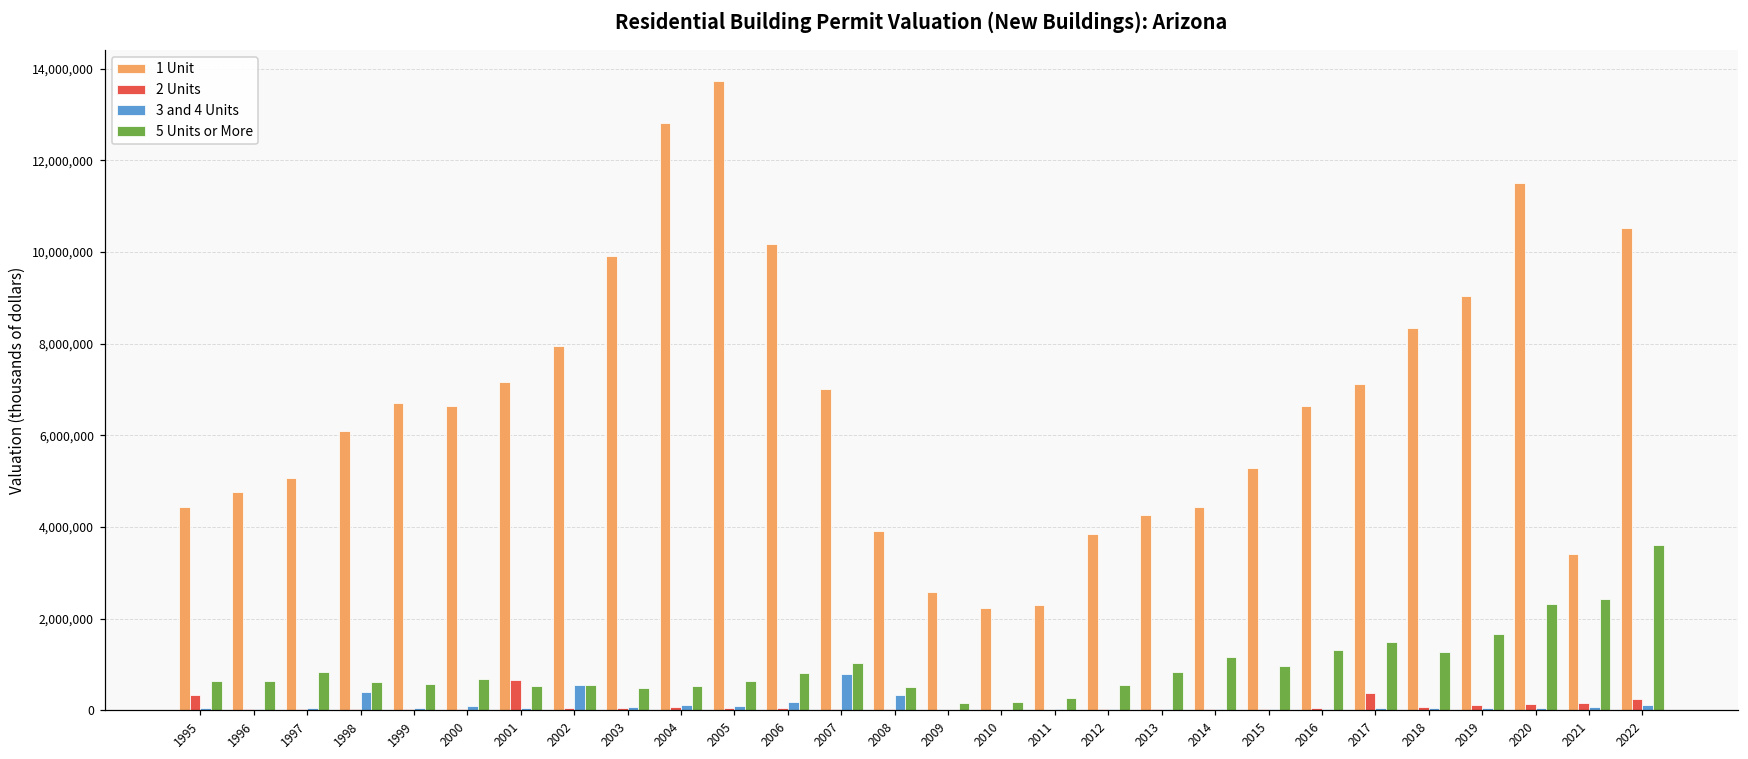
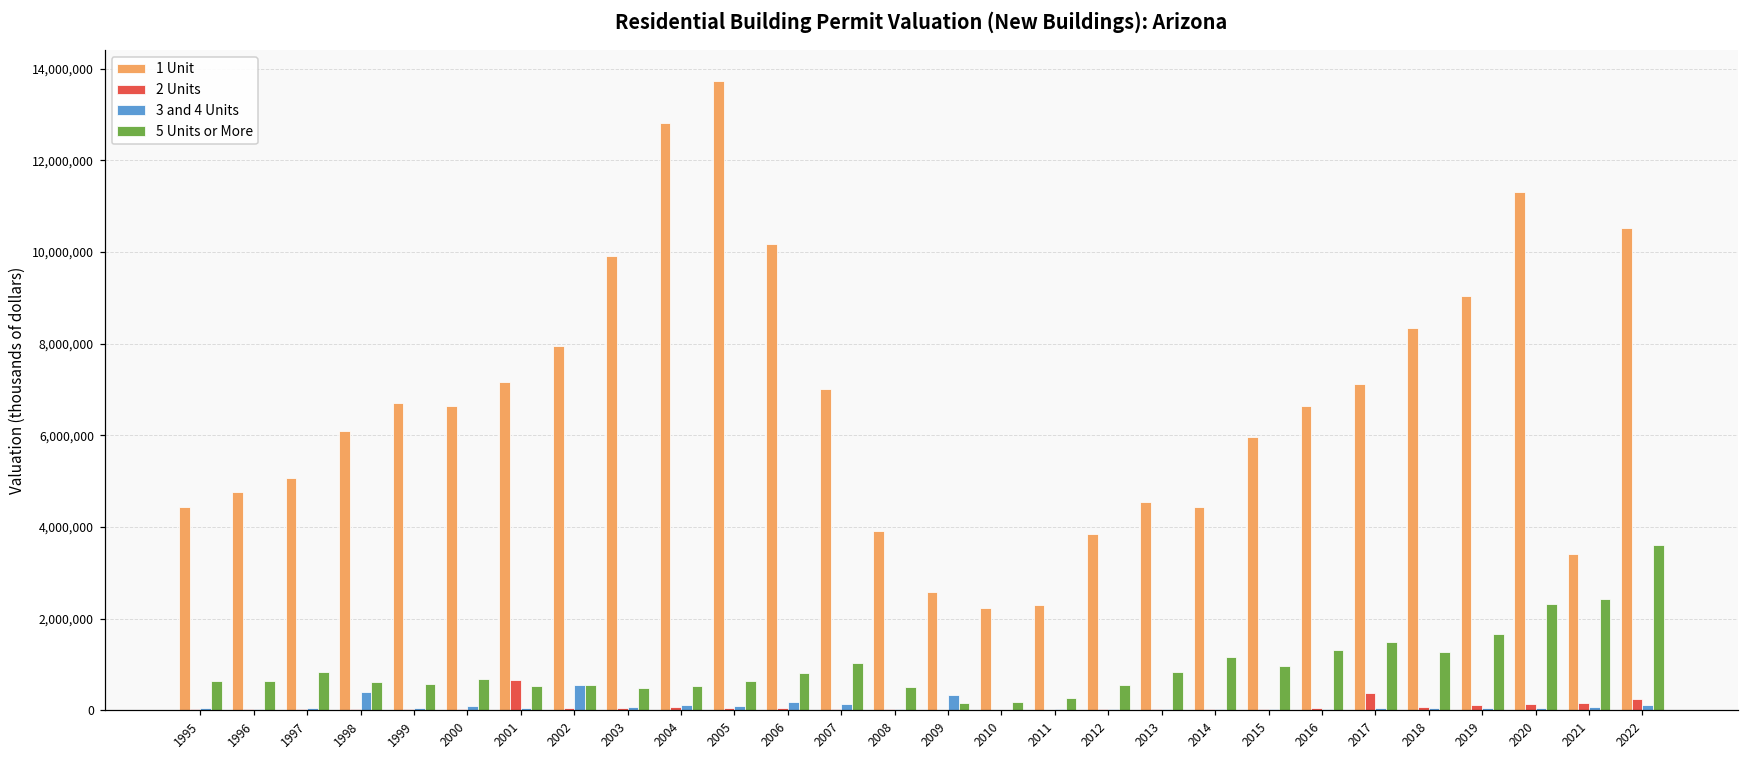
  {
    "1 Unit": {
      "1995": "4,400,000",
      "1996": "4,800,000",
      "1997": "5,100,000",
      "1998": "6,100,000",
      "1999": "6,700,000",
      "2000": "6,600,000",
      "2001": "7,200,000",
      "2002": "7,900,000",
      "2003": "9,900,000",
      "2004": "12,800,000",
      "2005": "13,700,000",
      "2006": "10,200,000",
      "2007": "7,000,000",
      "2008": "3,900,000",
      "2009": "2,600,000",
      "2010": "2,200,000",
      "2011": "2,300,000",
      "2012": "3,800,000",
-     "2013": "4,300,000",
+     "2013": "4,500,000",
      "2014": "4,400,000",
-     "2015": "5,300,000",
+     "2015": "6,000,000",
      "2016": "6,600,000",
      "2017": "7,100,000",
      "2018": "8,300,000",
      "2019": "9,000,000",
-     "2020": "11,500,000",
+     "2020": "11,300,000",
      "2021": "3,400,000",
      "2022": "10,500,000"
    },
    "2 Units": {
-     "1995": "300,000",
+     "1995": "0",
      "2001": "700,000",
      "2004": "100,000",
      "2017": "400,000",
      "2018": "100,000",
      "2019": "100,000",
      "2020": "100,000",
      "2021": "200,000",
      "2022": "200,000"
    },
    "3 and 4 Units": {
      "1998": "400,000",
      "2000": "100,000",
      "2002": "500,000",
      "2003": "100,000",
      "2004": "100,000",
      "2005": "100,000",
      "2006": "200,000",
-     "2007": "800,000",
-     "2008": "300,000",
-     "2009": "0",
+     "2007": "100,000",
+     "2008": "0",
+     "2009": "300,000",
      "2021": "100,000",
      "2022": "100,000"
    },
    "5 Units or More": {
      "1995": "600,000",
      "1996": "600,000",
      "1997": "800,000",
      "1998": "600,000",
      "1999": "600,000",
      "2000": "700,000",
      "2001": "500,000",
      "2002": "500,000",
      "2003": "500,000",
      "2004": "500,000",
      "2005": "600,000",
      "2006": "800,000",
      "2007": "1,000,000",
      "2008": "500,000",
      "2009": "100,000",
      "2010": "200,000",
      "2011": "300,000",
      "2012": "500,000",
      "2013": "800,000",
      "2014": "1,200,000",
      "2015": "1,000,000",
      "2016": "1,300,000",
      "2017": "1,500,000",
      "2018": "1,300,000",
      "2019": "1,700,000",
      "2020": "2,300,000",
      "2021": "2,400,000",
      "2022": "3,600,000"
    }
  }
